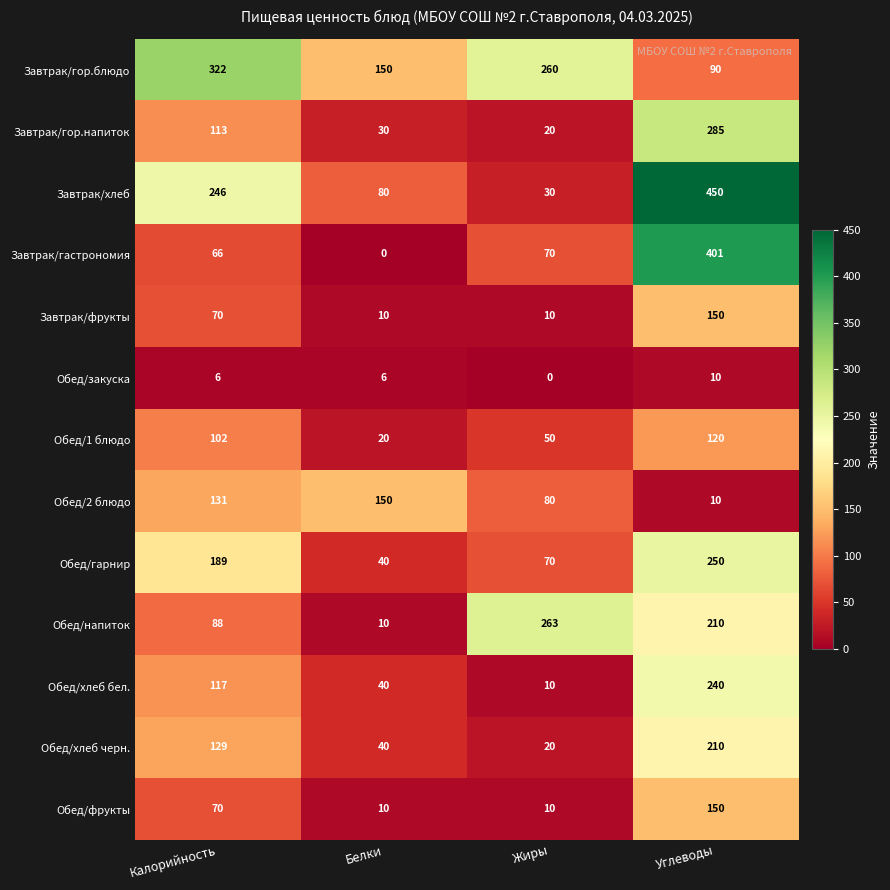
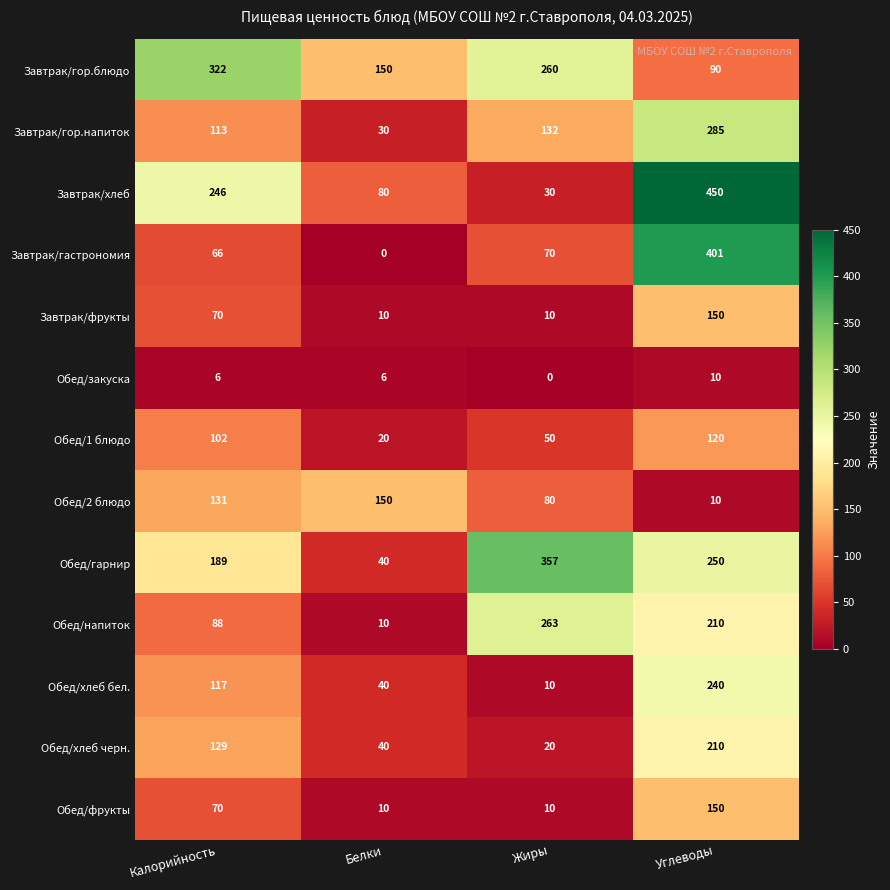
  {
    "Завтрак/гор.блюдо": {
      "Калорийность": 322,
      "Белки": 150,
      "Жиры": 260
    },
    "Завтрак/гор.напиток": {
      "Калорийность": 113,
      "Белки": 30,
-     "Жиры": 20,
+     "Жиры": 132,
      "Углеводы": 285
    },
    "Завтрак/хлеб": {
      "Калорийность": 246,
      "Белки": 80,
      "Жиры": 30,
      "Углеводы": 450
    },
    "Завтрак/гастрономия": {
      "Калорийность": 66,
      "Белки": 0,
      "Жиры": 70,
      "Углеводы": 401
    },
    "Завтрак/фрукты": {
      "Калорийность": 70,
      "Белки": 10,
      "Жиры": 10,
      "Углеводы": 150
    },
    "Обед/закуска": {
      "Калорийность": 6,
      "Белки": 6,
      "Жиры": 0,
      "Углеводы": 10
    },
    "Обед/1 блюдо": {
      "Калорийность": 102,
      "Белки": 20,
      "Жиры": 50,
      "Углеводы": 120
    },
    "Обед/2 блюдо": {
      "Калорийность": 131,
      "Белки": 150,
      "Жиры": 80,
      "Углеводы": 10
    },
    "Обед/гарнир": {
      "Калорийность": 189,
      "Белки": 40,
-     "Жиры": 70,
+     "Жиры": 357,
      "Углеводы": 250
    },
    "Обед/напиток": {
      "Калорийность": 88,
      "Белки": 10,
      "Жиры": 263,
      "Углеводы": 210
    },
    "Обед/хлеб бел.": {
      "Калорийность": 117,
      "Белки": 40,
      "Жиры": 10,
      "Углеводы": 240
    },
    "Обед/хлеб черн.": {
      "Калорийность": 129,
      "Белки": 40,
      "Жиры": 20,
      "Углеводы": 210
    },
    "Обед/фрукты": {
      "Калорийность": 70,
      "Белки": 10,
      "Жиры": 10,
      "Углеводы": 150
    }
  }
